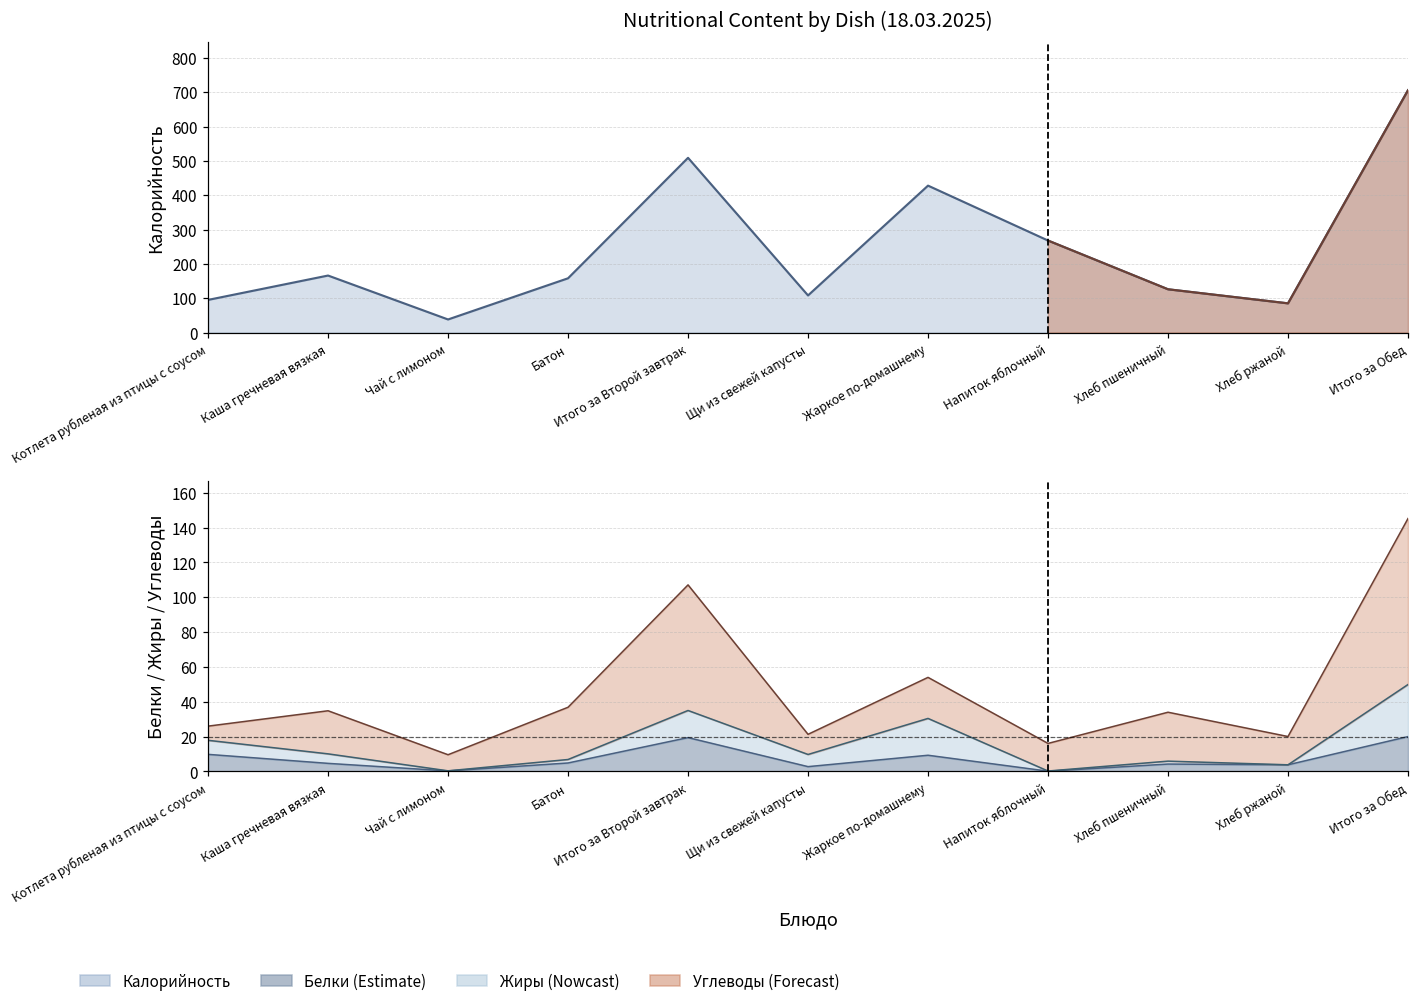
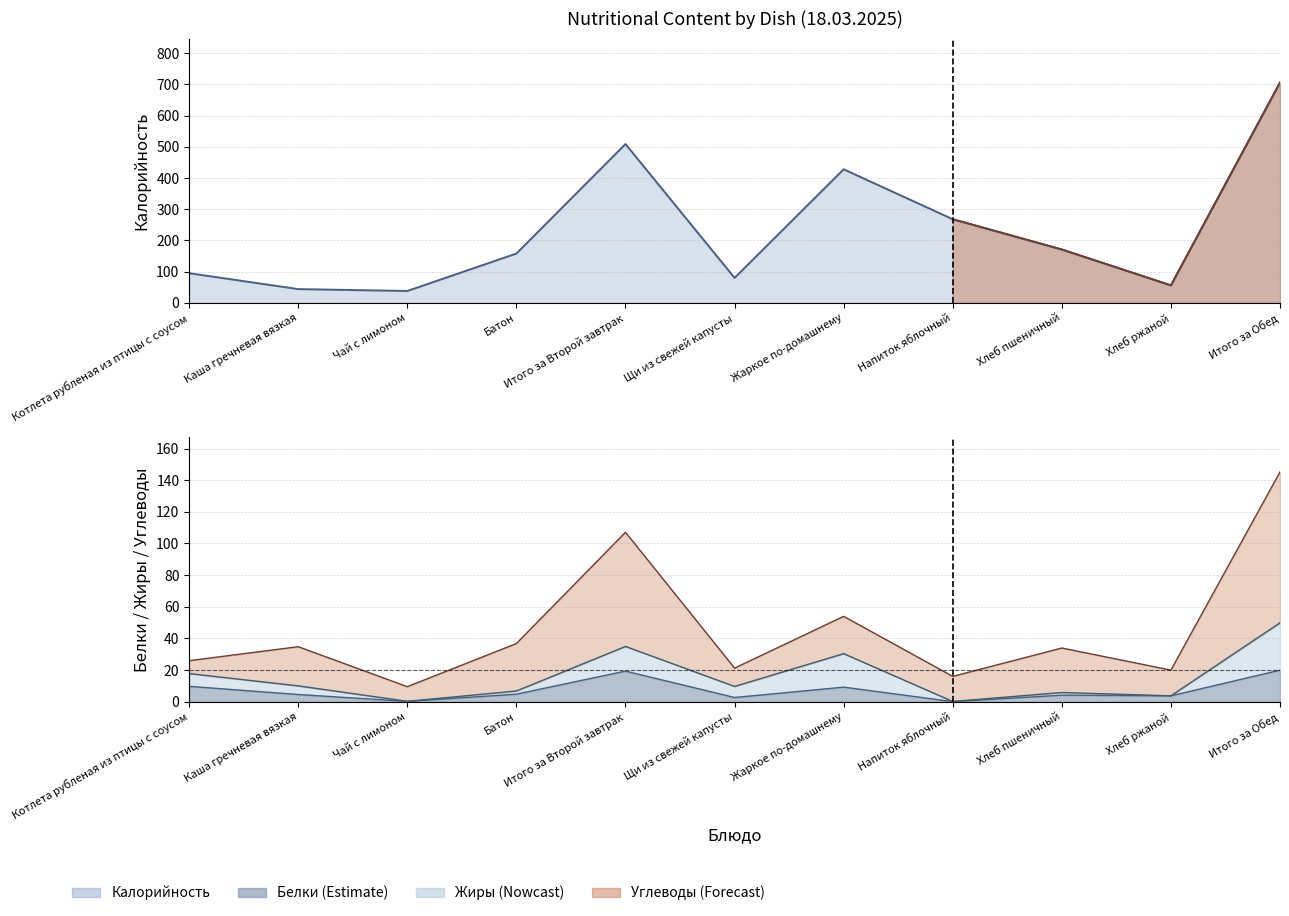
  {
    "Nutritional Content by Dish (18.03.2025)": {
      "Калорийность": {
        "Котлета рубленая из птицы с соусом": 100,
-       "Каша гречневая вязкая": 170,
+       "Каша гречневая вязкая": 40,
        "Чай с лимоном": 40,
        "Батон": 160,
        "Итого за Второй завтрак": 510,
-       "Щи из свежей капусты": 110,
+       "Щи из свежей капусты": 80,
        "Жаркое по-домашнему": 430,
-       "Хлеб пшеничный": 130,
-       "Хлеб ржаной": 90
+       "Хлеб пшеничный": 170,
+       "Хлеб ржаной": 60
      }
    }
  }
